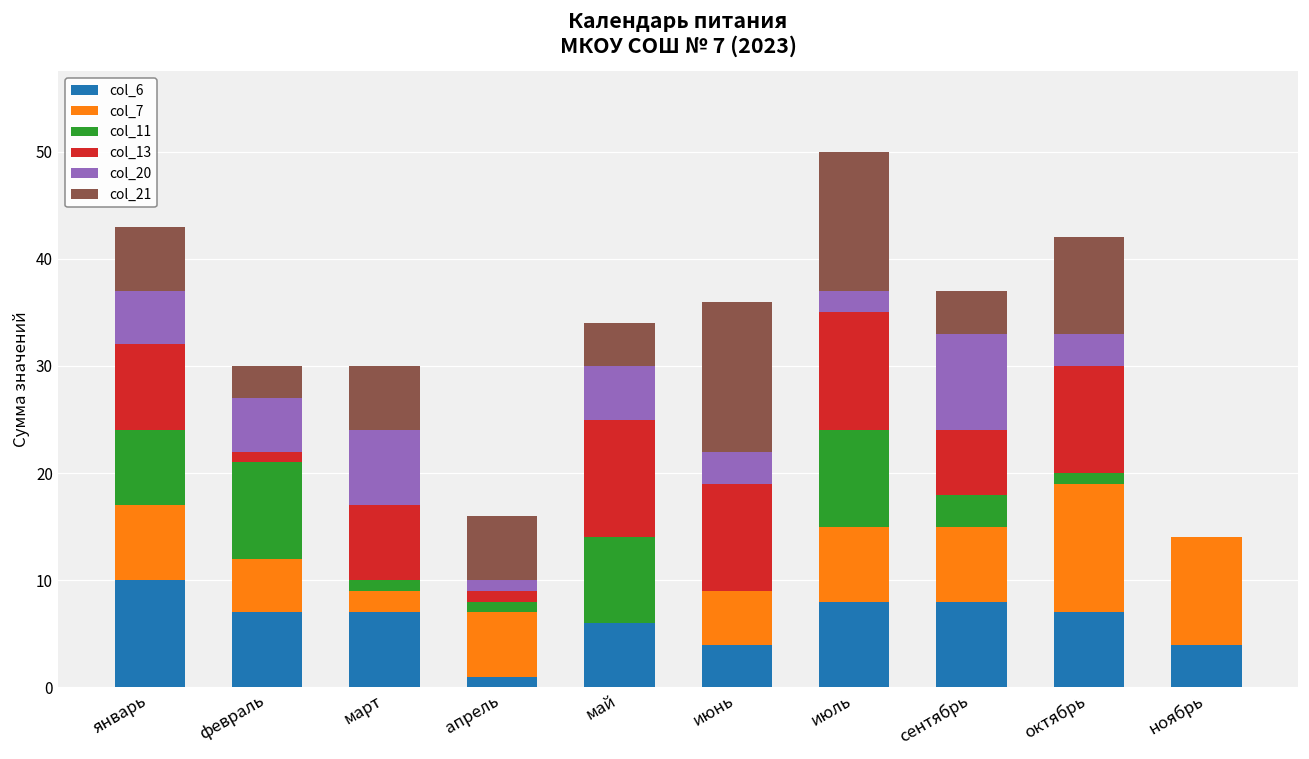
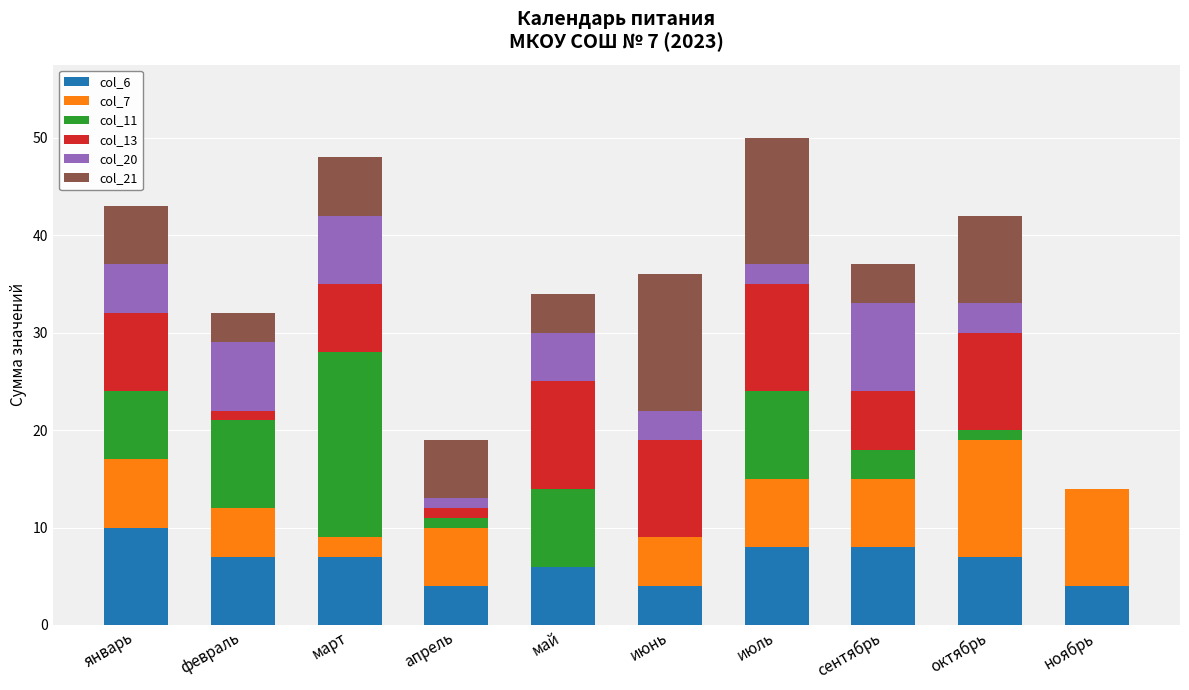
  {
    "col_6": {
      "январь": 10,
      "февраль": 7,
      "март": 7,
-     "апрель": 1,
+     "апрель": 4,
      "май": 6,
      "июнь": 4,
      "июль": 8,
      "сентябрь": 8,
      "октябрь": 7,
      "ноябрь": 4
    },
    "col_7": {
      "январь": 7,
      "февраль": 5,
      "март": 2,
      "апрель": 6,
      "май": 0,
      "июнь": 5,
      "июль": 7,
      "сентябрь": 7,
      "октябрь": 12,
      "ноябрь": 10
    },
    "col_11": {
      "январь": 7,
      "февраль": 9,
-     "март": 1,
+     "март": 19,
      "апрель": 1,
      "май": 8,
      "июнь": 0,
      "июль": 9,
      "сентябрь": 3,
      "октябрь": 1,
      "ноябрь": 0
    },
    "col_13": {
      "январь": 8,
      "февраль": 1,
      "март": 7,
      "апрель": 1,
      "май": 11,
      "июнь": 10,
      "июль": 11,
      "сентябрь": 6,
      "октябрь": 10,
      "ноябрь": 0
    },
    "col_20": {
      "январь": 5,
-     "февраль": 5,
+     "февраль": 7,
      "март": 7,
      "апрель": 1,
      "май": 5,
      "июнь": 3,
      "июль": 2,
      "сентябрь": 9,
      "октябрь": 3,
      "ноябрь": 0
    },
    "col_21": {
      "январь": 6,
      "февраль": 3,
      "март": 6,
      "апрель": 6,
      "май": 4,
      "июнь": 14,
      "июль": 13,
      "сентябрь": 4,
      "октябрь": 9,
      "ноябрь": 0
    }
  }
